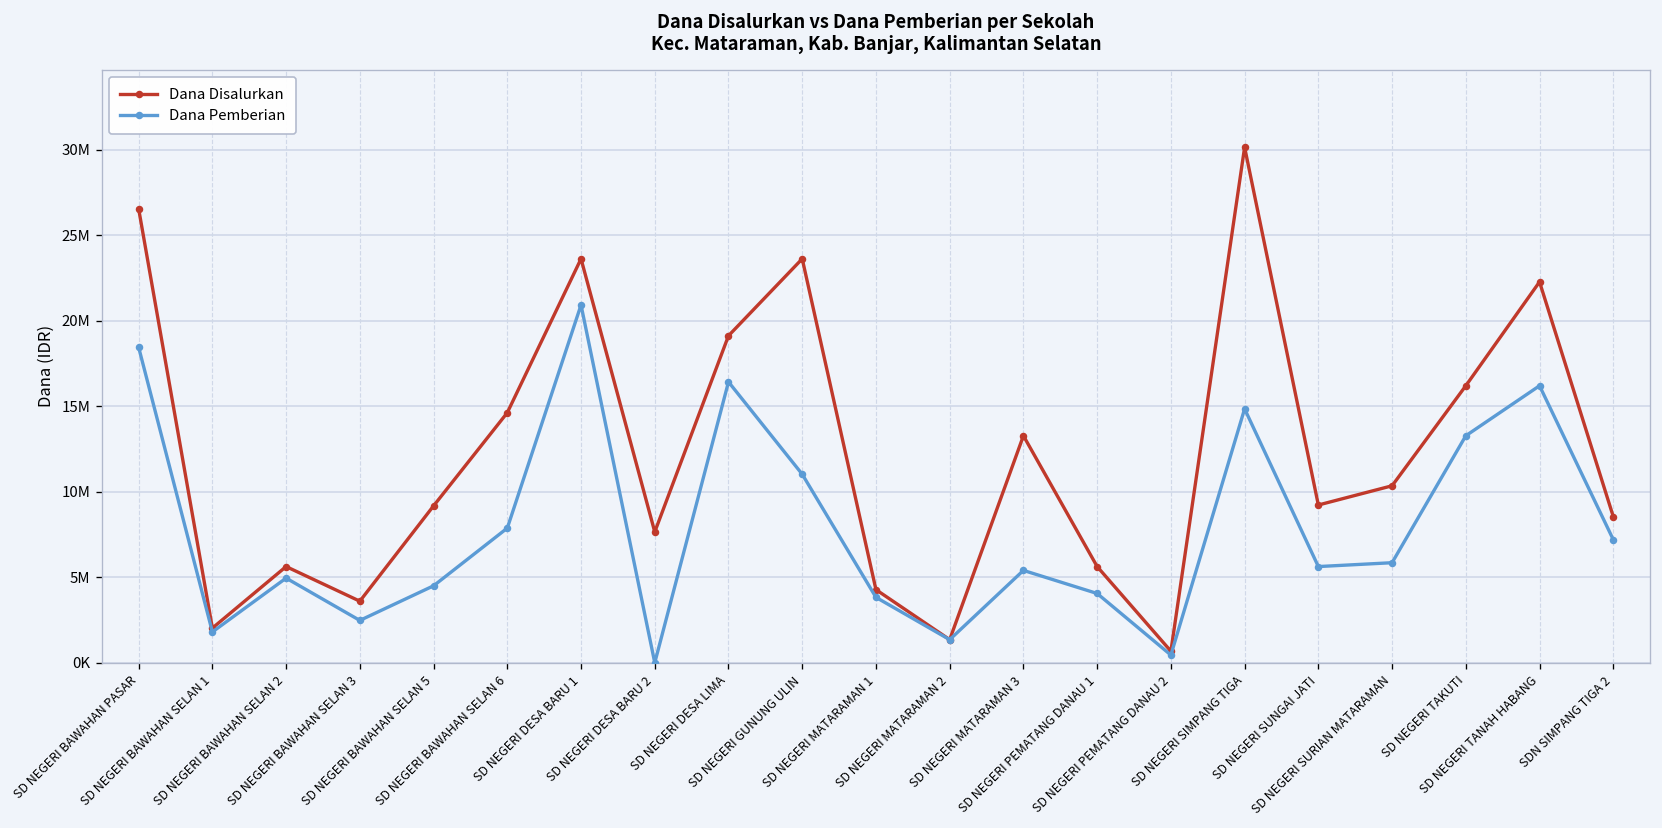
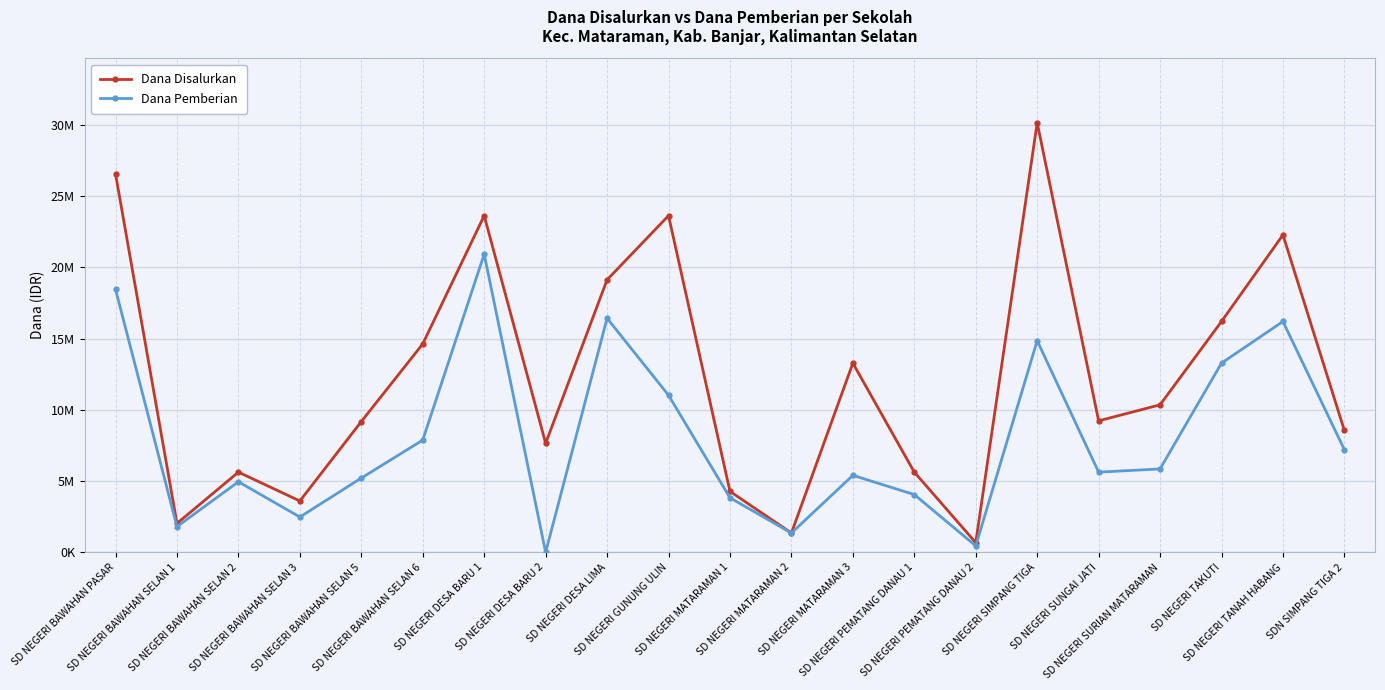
  {
    "Dana Disalurkan": {
      "SD NEGERI BAWAHAN PASAR": 26600000,
      "SD NEGERI BAWAHAN SELAN 1": 2000000,
      "SD NEGERI BAWAHAN SELAN 2": 5600000,
      "SD NEGERI BAWAHAN SELAN 3": 3600000,
      "SD NEGERI BAWAHAN SELAN 5": 9200000,
      "SD NEGERI BAWAHAN SELAN 6": 14600000,
      "SD NEGERI DESA BARU 1": 23600000,
      "SD NEGERI DESA BARU 2": 7700000,
      "SD NEGERI DESA LIMA": 19100000,
      "SD NEGERI GUNUNG ULIN": 23600000,
      "SD NEGERI MATARAMAN 1": 4300000,
      "SD NEGERI MATARAMAN 3": 13300000,
      "SD NEGERI PEMATANG DANAU 1": 5600000,
      "SD NEGERI PEMATANG DANAU 2": 700000,
      "SD NEGERI SIMPANG TIGA": 30200000,
      "SD NEGERI SUNGAI JATI": 9200000,
      "SD NEGERI SURIAN MATARAMAN": 10400000,
      "SD NEGERI TAKUTI": 16200000,
      "SD NEGERI TANAH HABANG": 22300000,
      "SDN SIMPANG TIGA 2": 8600000
    },
    "Dana Pemberian": {
      "SD NEGERI BAWAHAN PASAR": 18500000,
      "SD NEGERI BAWAHAN SELAN 1": 1800000,
      "SD NEGERI BAWAHAN SELAN 2": 5000000,
      "SD NEGERI BAWAHAN SELAN 3": 2500000,
-     "SD NEGERI BAWAHAN SELAN 5": 4500000,
+     "SD NEGERI BAWAHAN SELAN 5": 5200000,
      "SD NEGERI BAWAHAN SELAN 6": 7900000,
      "SD NEGERI DESA BARU 1": 20900000,
      "SD NEGERI DESA BARU 2": 0,
      "SD NEGERI DESA LIMA": 16400000,
      "SD NEGERI GUNUNG ULIN": 11000000,
      "SD NEGERI MATARAMAN 1": 3800000,
      "SD NEGERI MATARAMAN 3": 5400000,
      "SD NEGERI PEMATANG DANAU 1": 4100000,
      "SD NEGERI PEMATANG DANAU 2": 500000,
      "SD NEGERI SIMPANG TIGA": 14900000,
      "SD NEGERI SUNGAI JATI": 5600000,
      "SD NEGERI SURIAN MATARAMAN": 5900000,
      "SD NEGERI TAKUTI": 13300000,
      "SD NEGERI TANAH HABANG": 16200000,
      "SDN SIMPANG TIGA 2": 7200000
    }
  }
